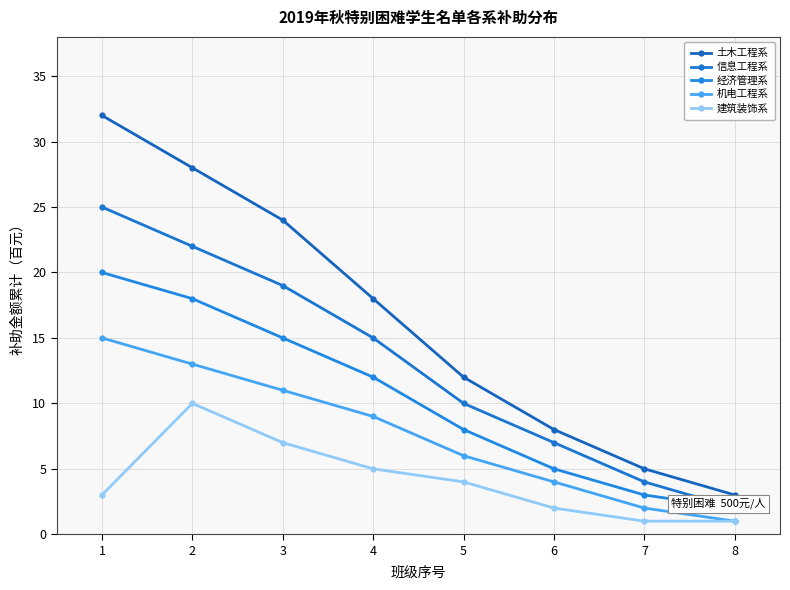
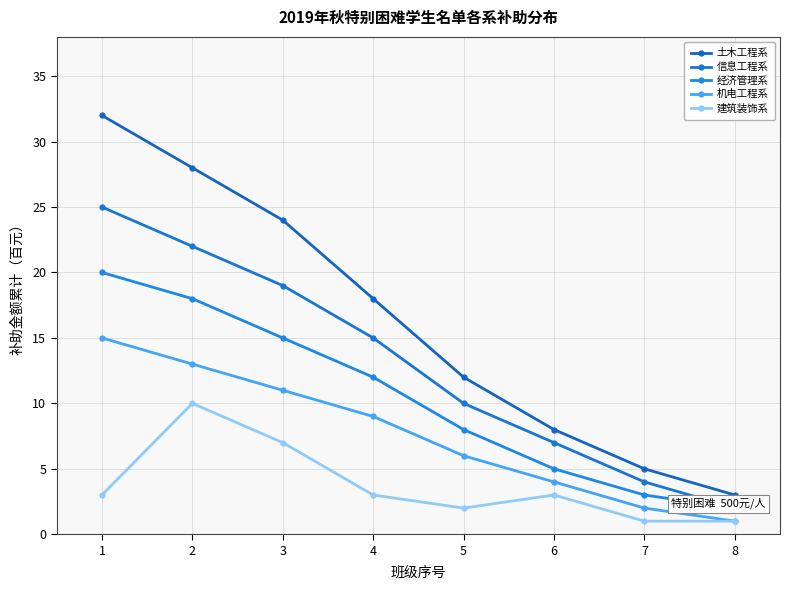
  {
    "建筑装饰系": {
      "1": 3,
      "2": 10,
      "3": 7,
-     "4": 5,
-     "5": 4,
-     "6": 2,
+     "4": 3,
+     "5": 2,
+     "6": 3,
      "7": 1
    }
  }
